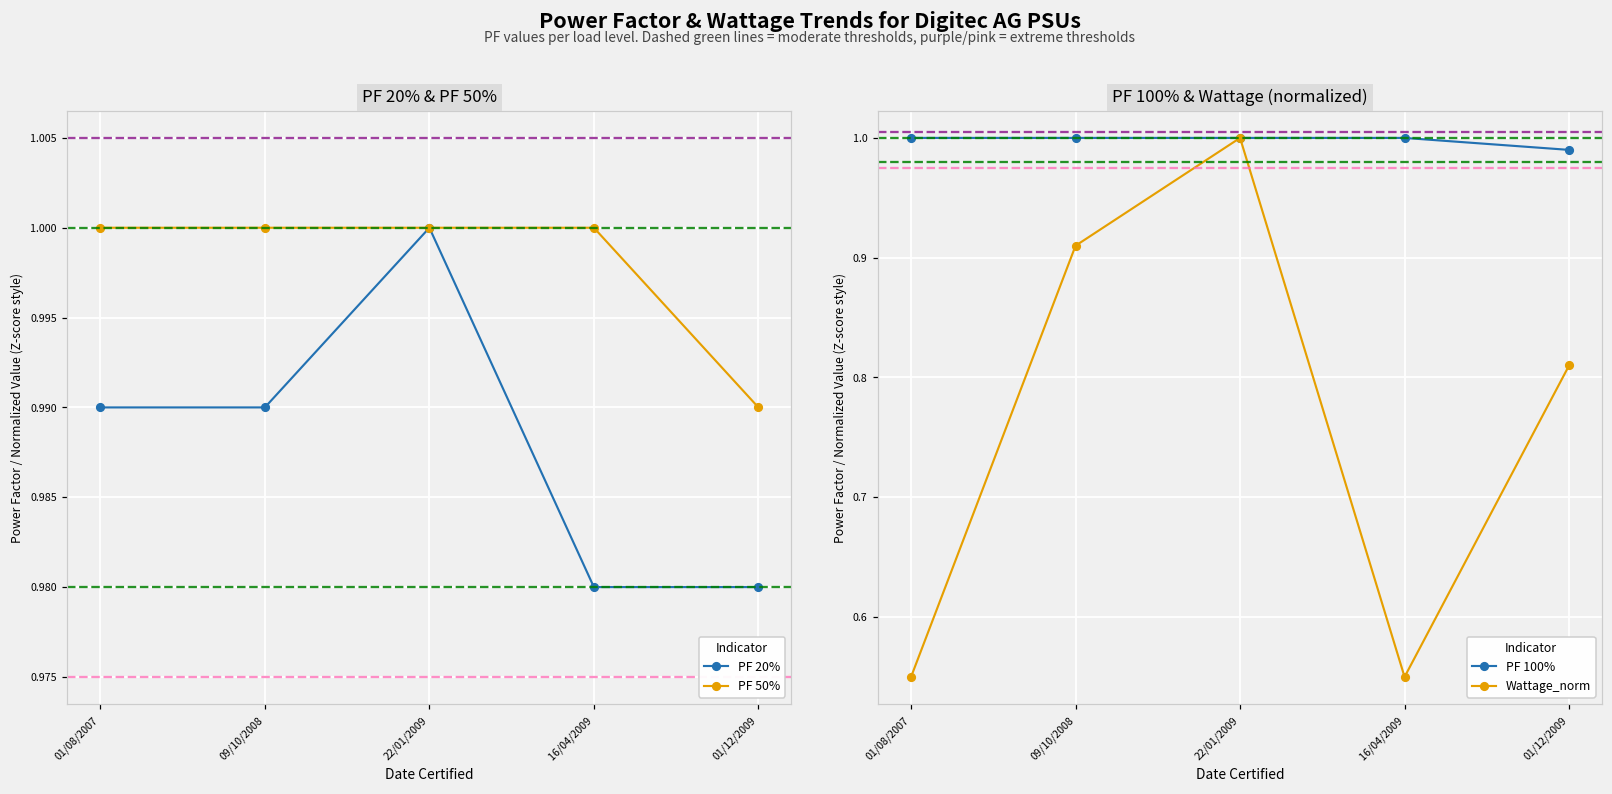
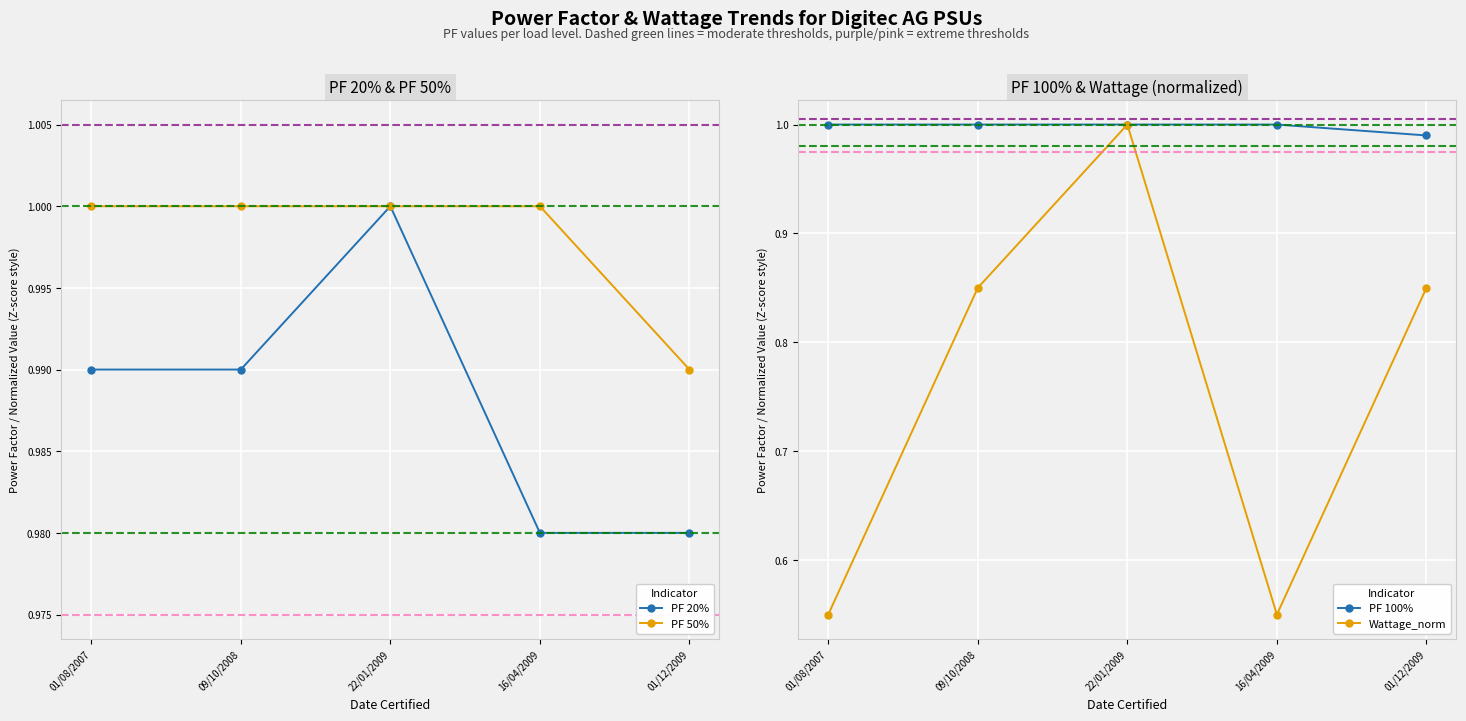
  {
    "PF 20% & PF 50%": {
      "PF 20%": {
        "01/08/2007": 0.9900,
        "09/10/2008": 0.9900,
        "16/04/2009": 0.9800,
        "01/12/2009": 0.9800
      },
      "PF 50%": {
        "01/08/2007": 1.0000,
        "09/10/2008": 1.0000,
        "16/04/2009": 1.0000,
        "01/12/2009": 0.9900
      }
    },
    "PF 100% & Wattage (normalized)": {
      "PF 100%": {
        "01/08/2007": 1.00,
        "09/10/2008": 1.00,
        "16/04/2009": 1.00,
        "01/12/2009": 0.99
      },
      "Wattage_norm": {
        "01/08/2007": 0.55,
-       "09/10/2008": 0.91,
+       "09/10/2008": 0.85,
        "16/04/2009": 0.55,
-       "01/12/2009": 0.81
+       "01/12/2009": 0.85
      }
    }
  }
